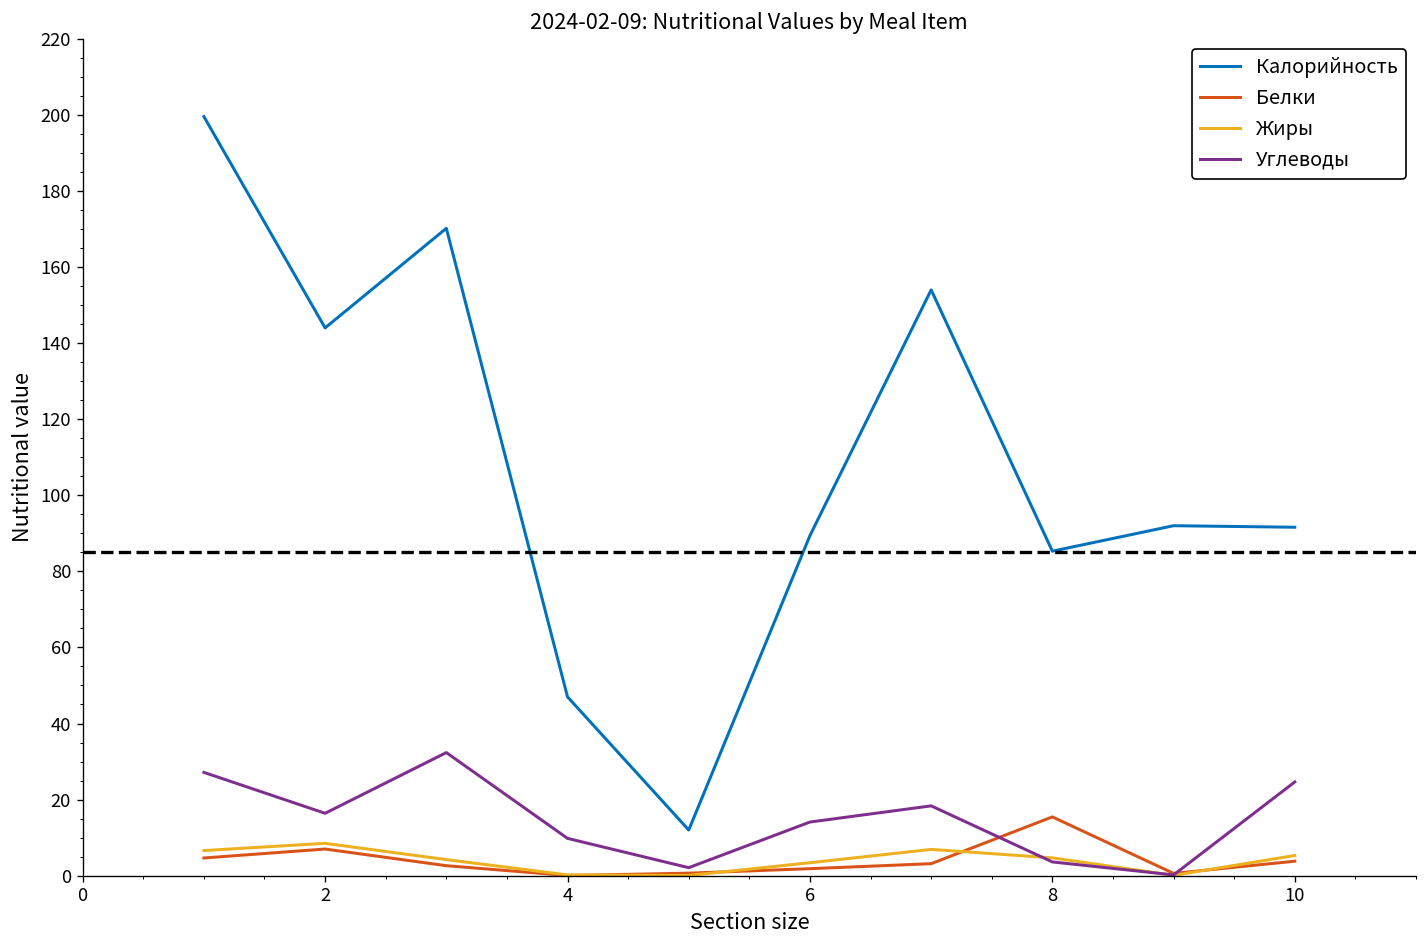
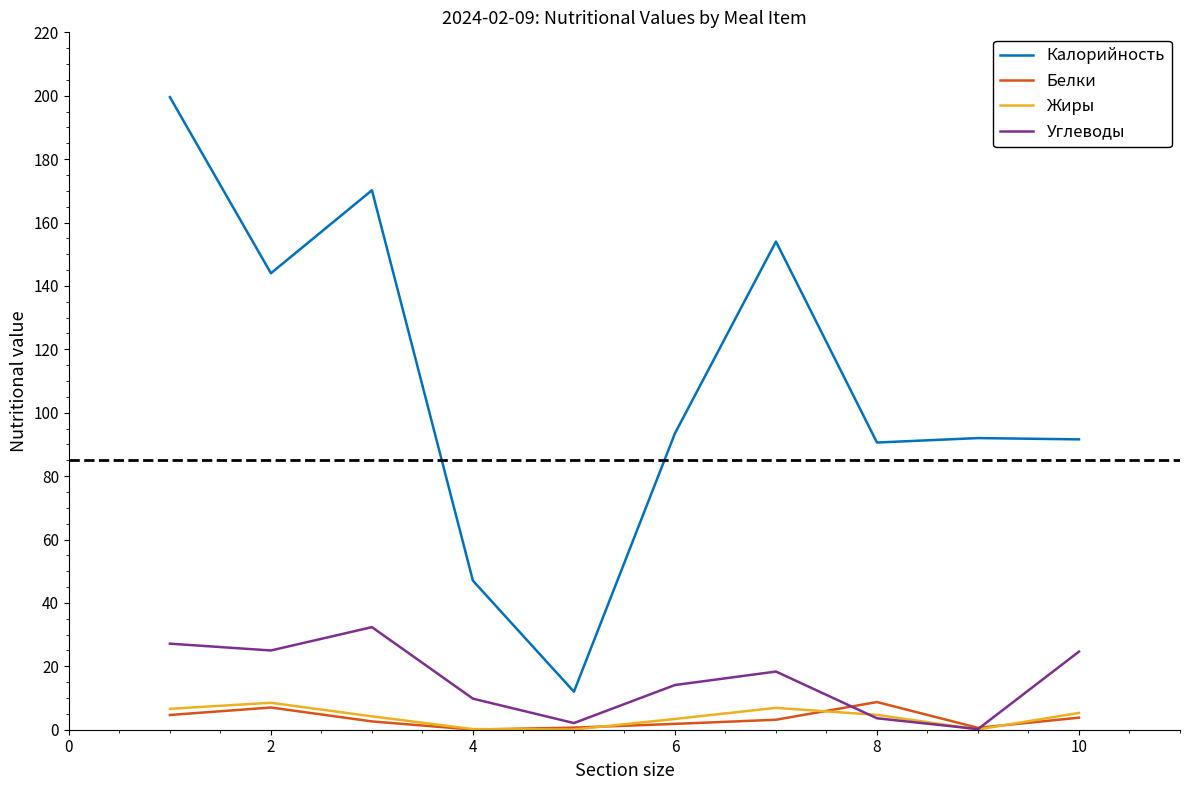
  {
    "Калорийность": {
      "2": 144,
      "4": 47,
-     "6": 89,
-     "8": 85,
+     "6": 94,
+     "8": 91,
      "10": 92
    },
    "Белки": {
      "2": 7,
      "6": 2,
-     "8": 15,
+     "8": 9,
      "10": 4
    },
    "Жиры": {
      "2": 9,
      "6": 3,
      "8": 5,
      "10": 5
    },
    "Углеводы": {
-     "2": 16,
+     "2": 25,
      "4": 10,
      "6": 14,
      "8": 4,
      "10": 25
    }
  }
